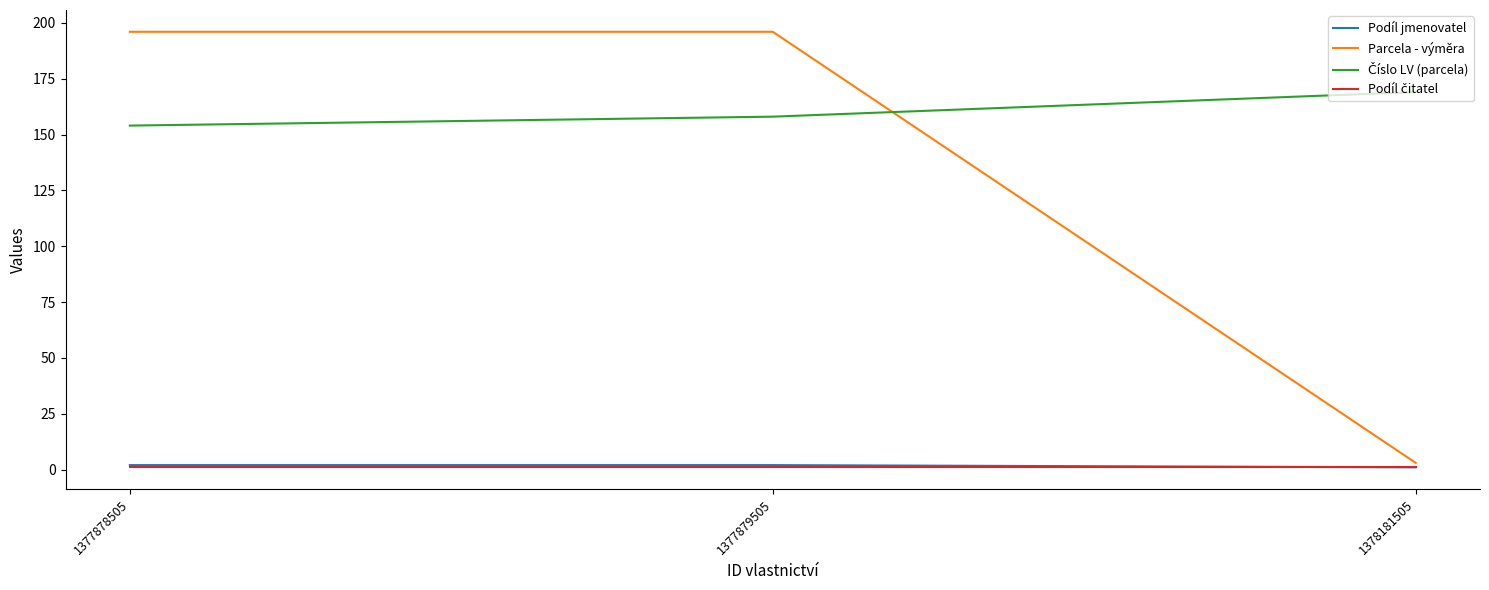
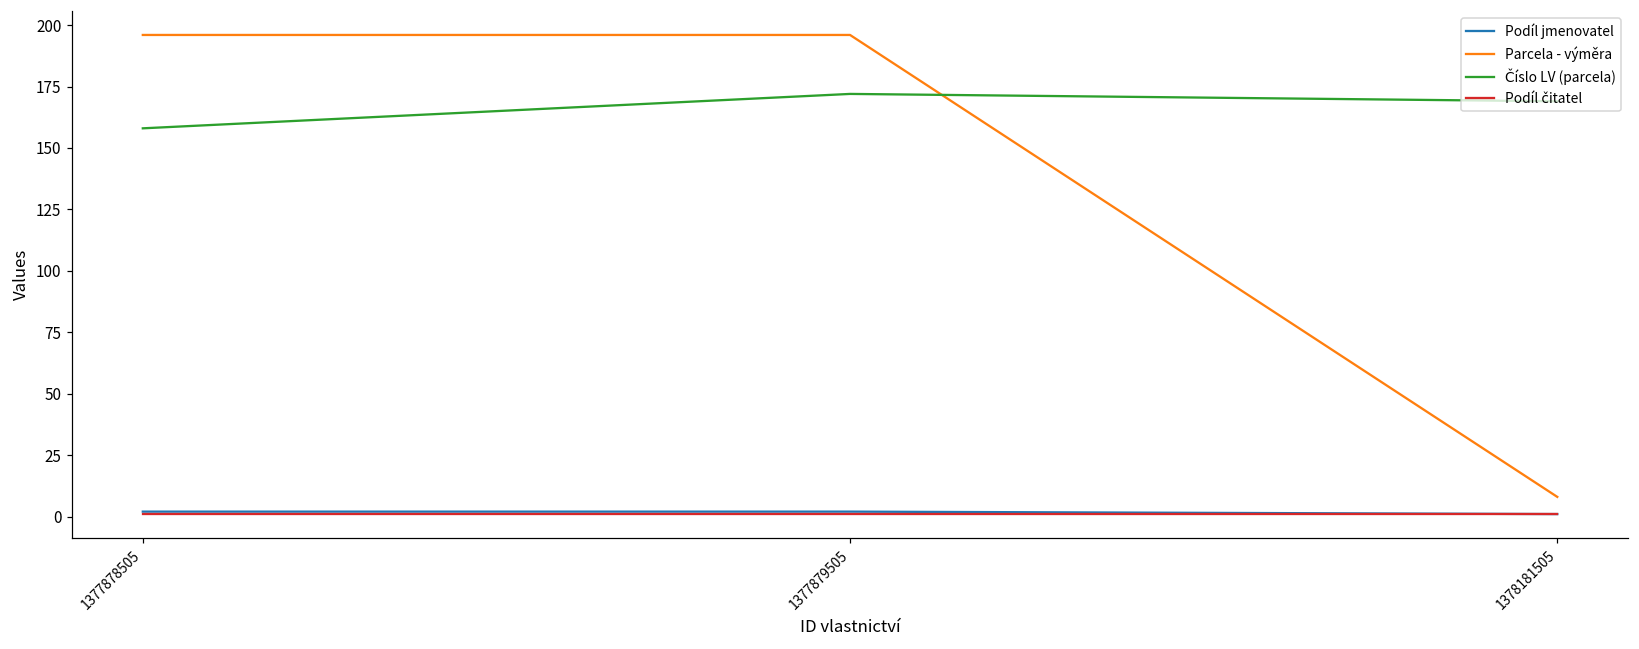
  {
    "Parcela - výměra": {
      "1377878505": 196,
      "1377879505": 196,
-     "1378181505": 3
+     "1378181505": 8
    },
    "Číslo LV (parcela)": {
-     "1377878505": 154,
-     "1377879505": 158
+     "1377878505": 158,
+     "1377879505": 172
    }
  }
